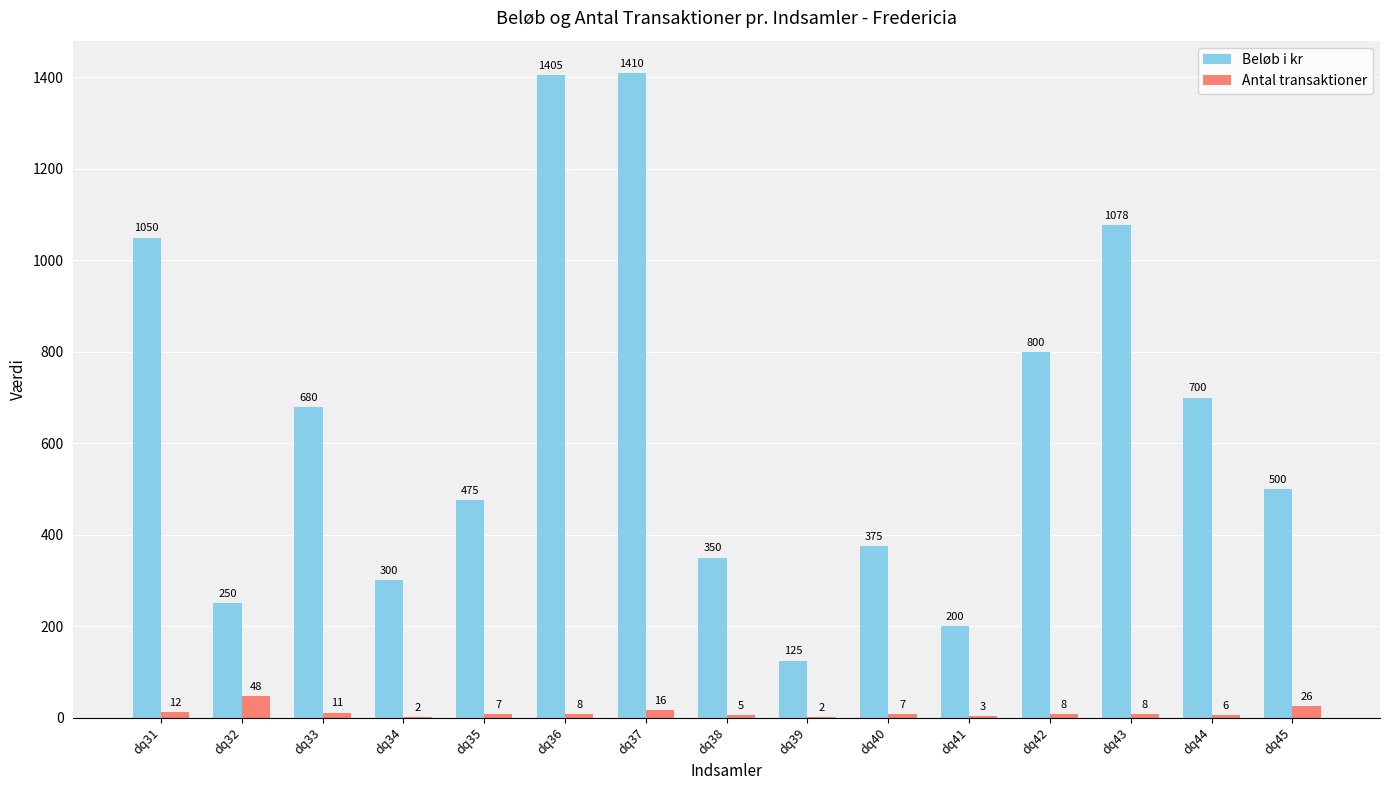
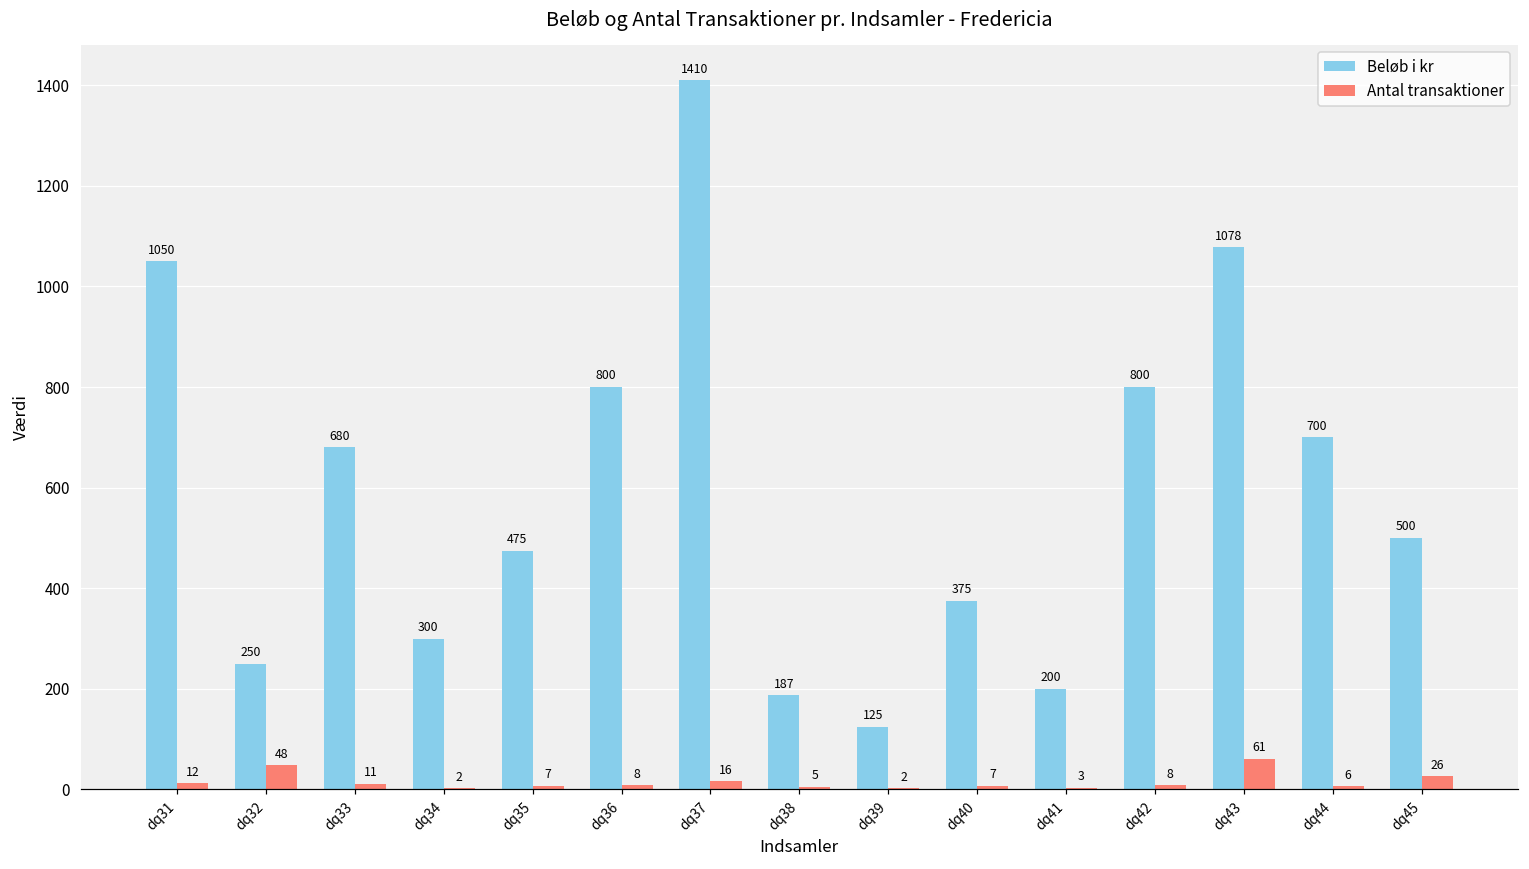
  {
    "Beløb i kr": {
      "dq31": 1050,
      "dq32": 250,
      "dq33": 680,
      "dq34": 300,
      "dq35": 475,
-     "dq36": 1405,
+     "dq36": 800,
      "dq37": 1410,
-     "dq38": 350,
+     "dq38": 187,
      "dq39": 125,
      "dq40": 375,
      "dq41": 200,
      "dq42": 800,
      "dq43": 1078,
      "dq44": 700,
      "dq45": 500
    },
    "Antal transaktioner": {
      "dq31": 12,
      "dq32": 48,
      "dq33": 11,
      "dq34": 2,
      "dq35": 7,
      "dq36": 8,
      "dq37": 16,
      "dq38": 5,
      "dq39": 2,
      "dq40": 7,
      "dq41": 3,
      "dq42": 8,
-     "dq43": 8,
+     "dq43": 61,
      "dq44": 6,
      "dq45": 26
    }
  }
